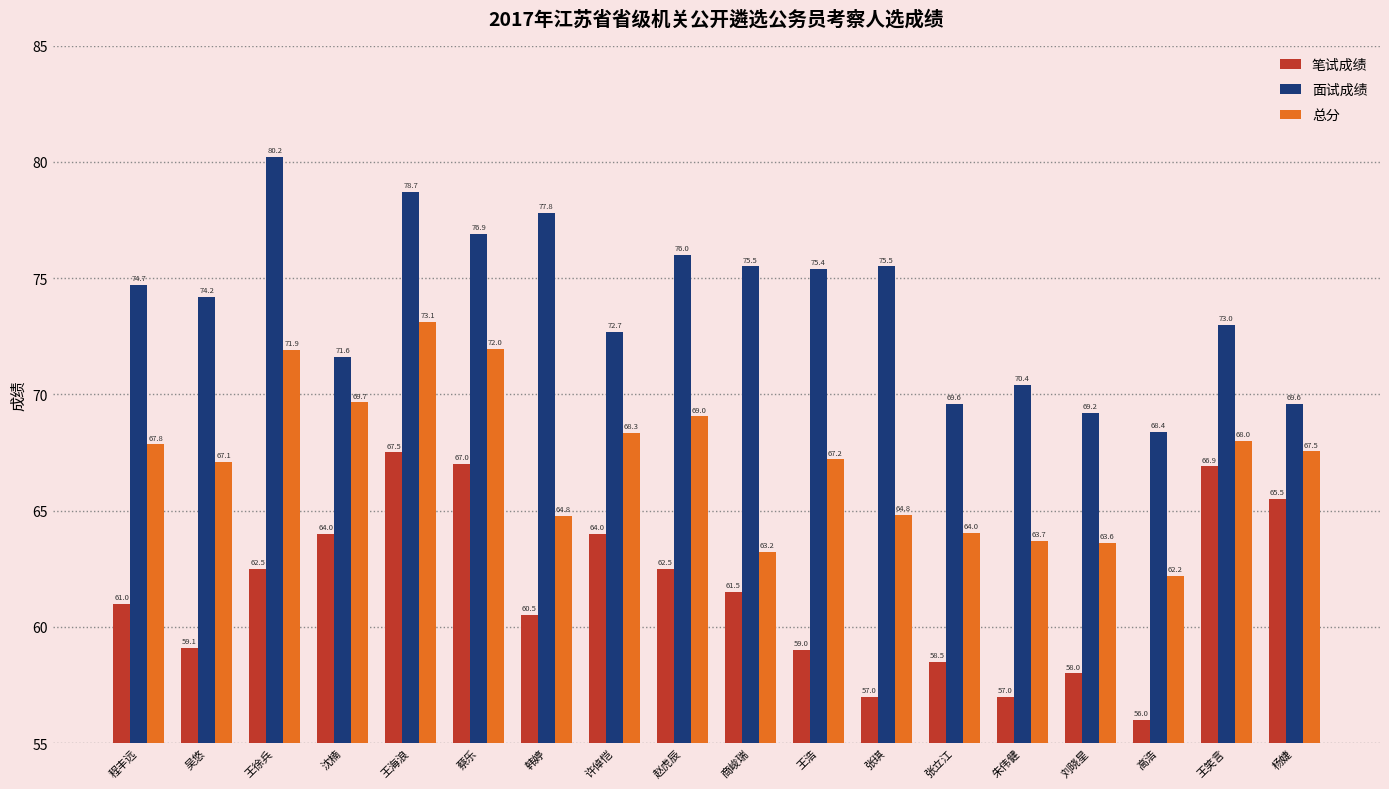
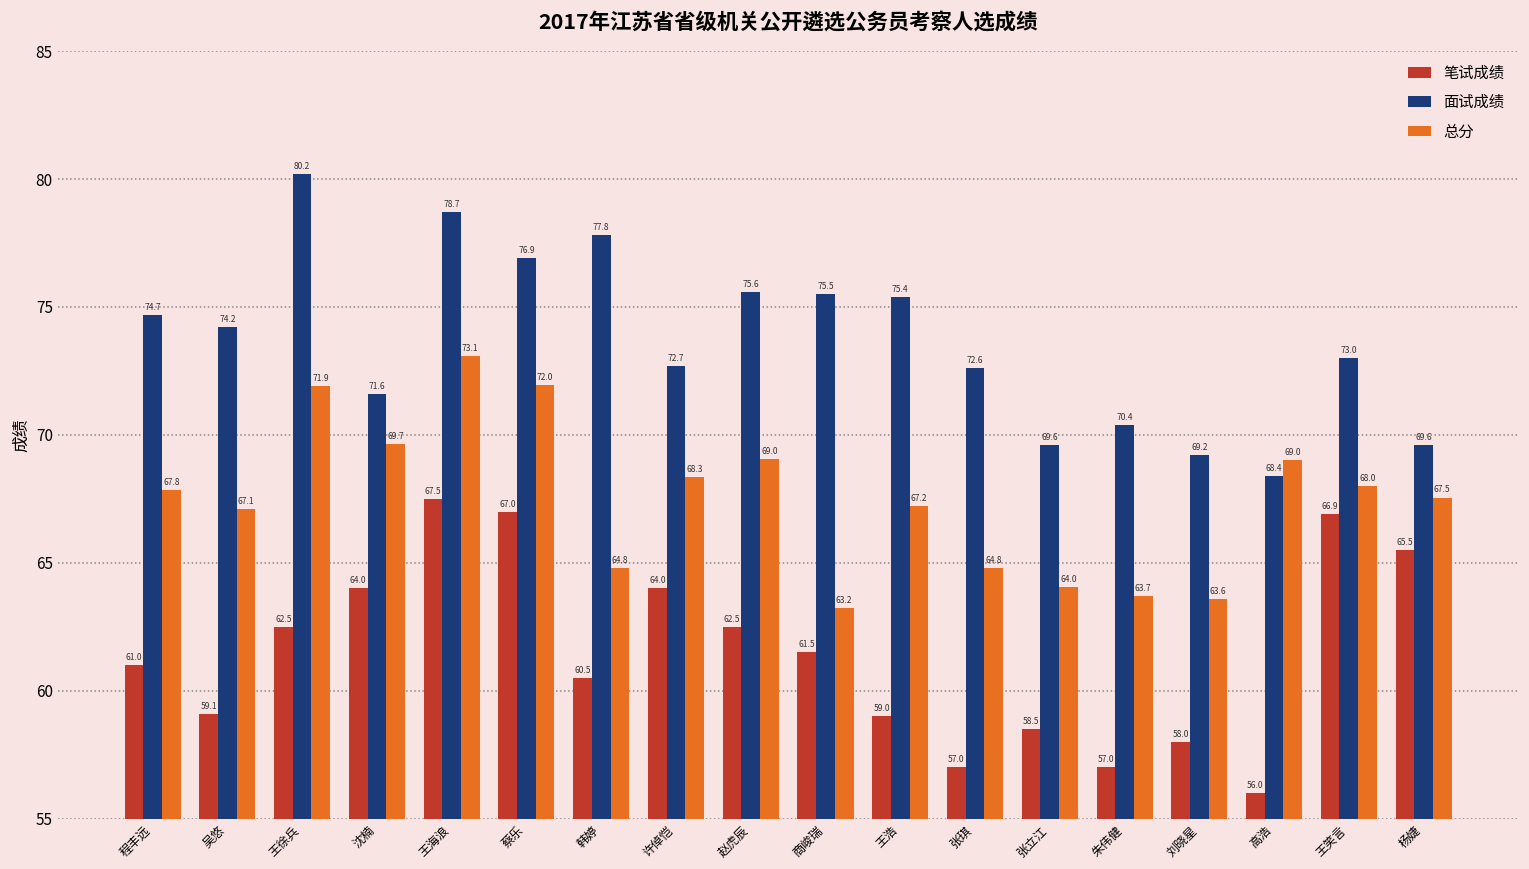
  {
    "笔试成绩": {
      "程丰远": 61.0,
      "吴悠": 59.1,
      "王徐兵": 62.5,
      "沈楠": 64.0,
      "王海浪": 67.5,
      "蔡乐": 67.0,
      "韩婷": 60.5,
      "许倬恺": 64.0,
      "赵虎辰": 62.5,
      "商峻瑞": 61.5,
      "王浩": 59.0,
      "张琪": 57.0,
      "张立江": 58.5,
      "朱伟健": 57.0,
      "刘晓星": 58.0,
      "高浩": 56.0,
      "王笑言": 66.9,
      "杨婕": 65.5
    },
    "面试成绩": {
      "程丰远": 74.7,
      "吴悠": 74.2,
      "王徐兵": 80.2,
      "沈楠": 71.6,
      "王海浪": 78.7,
      "蔡乐": 76.9,
      "韩婷": 77.8,
      "许倬恺": 72.7,
-     "赵虎辰": 76.0,
+     "赵虎辰": 75.6,
      "商峻瑞": 75.5,
      "王浩": 75.4,
-     "张琪": 75.5,
+     "张琪": 72.6,
      "张立江": 69.6,
      "朱伟健": 70.4,
      "刘晓星": 69.2,
      "高浩": 68.4,
      "王笑言": 73.0,
      "杨婕": 69.6
    },
    "总分": {
      "程丰远": 67.8,
      "吴悠": 67.1,
      "王徐兵": 71.9,
      "沈楠": 69.7,
      "王海浪": 73.1,
      "蔡乐": 72.0,
      "韩婷": 64.8,
      "许倬恺": 68.3,
      "赵虎辰": 69.0,
      "商峻瑞": 63.2,
      "王浩": 67.2,
      "张琪": 64.8,
      "张立江": 64.0,
      "朱伟健": 63.7,
      "刘晓星": 63.6,
-     "高浩": 62.2,
+     "高浩": 69.0,
      "王笑言": 68.0,
      "杨婕": 67.5
    }
  }
